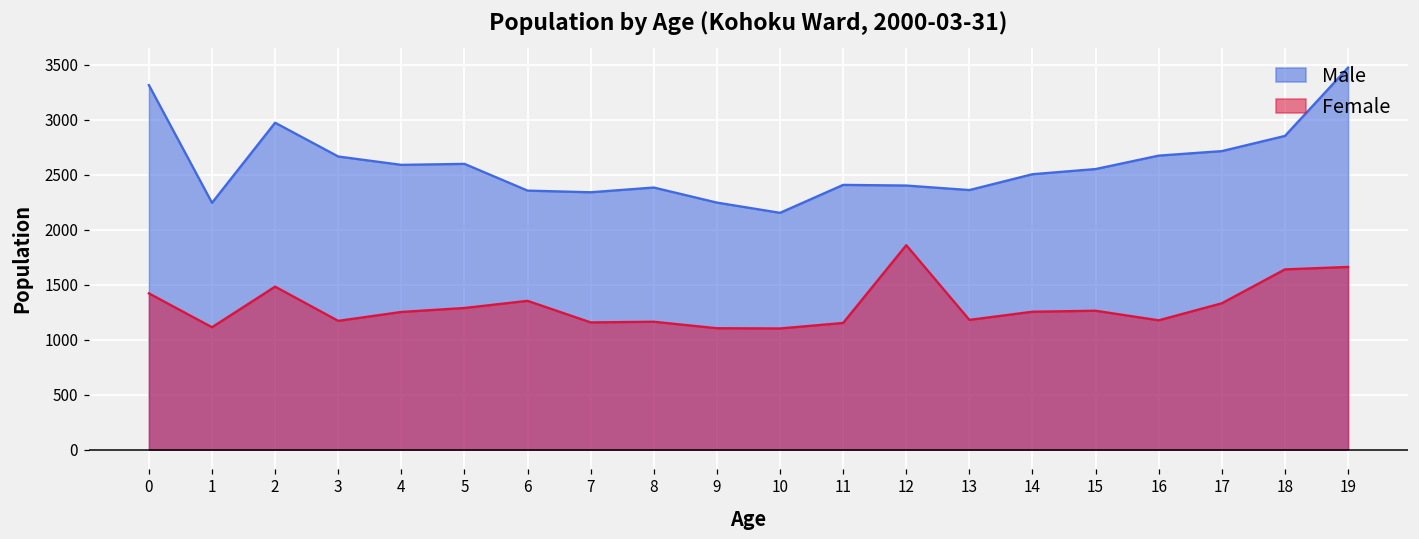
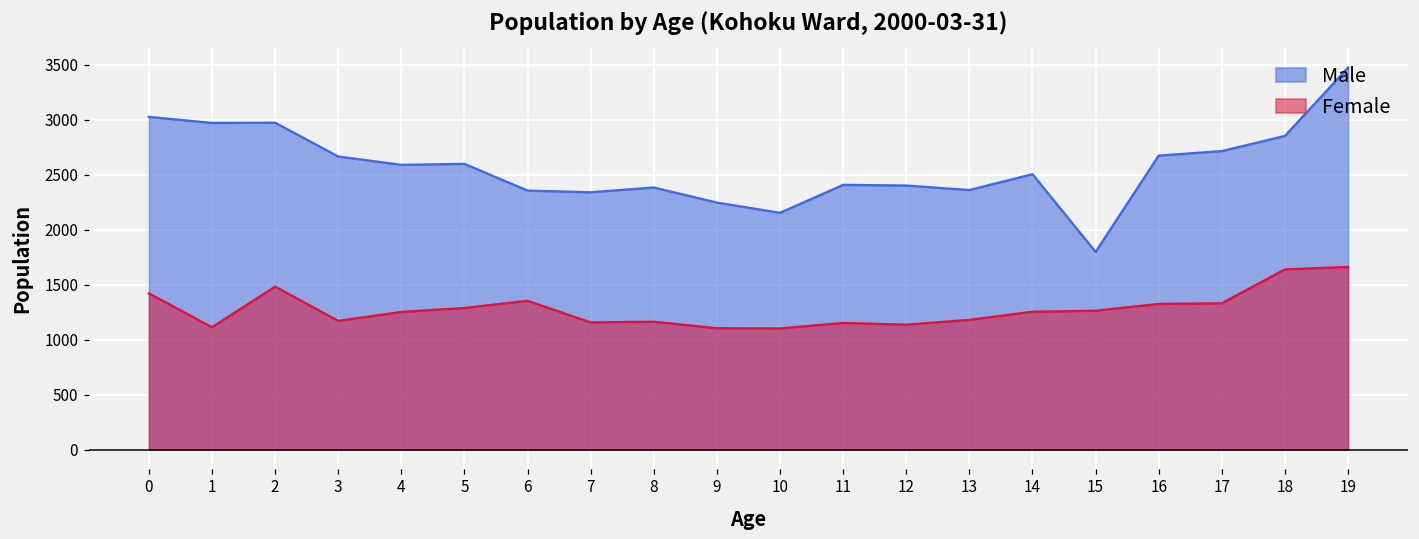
  {
    "Male": {
-     "0": 3310,
-     "1": 2240,
+     "0": 3030,
+     "1": 2970,
      "2": 2970,
      "3": 2670,
      "4": 2590,
      "5": 2600,
      "6": 2360,
      "7": 2340,
      "8": 2380,
      "9": 2250,
      "10": 2150,
      "11": 2410,
      "12": 2400,
      "13": 2360,
      "14": 2500,
-     "15": 2550,
+     "15": 1800,
      "16": 2670,
      "17": 2710,
      "18": 2850,
      "19": 3470
    },
    "Female": {
      "0": 1420,
      "1": 1110,
      "2": 1480,
      "3": 1170,
      "4": 1250,
      "5": 1290,
      "6": 1350,
      "7": 1160,
      "8": 1160,
      "9": 1100,
      "10": 1100,
      "11": 1150,
-     "12": 1860,
+     "12": 1140,
      "13": 1180,
      "14": 1250,
      "15": 1260,
-     "16": 1180,
+     "16": 1330,
      "17": 1330,
      "18": 1640,
      "19": 1660
    }
  }
